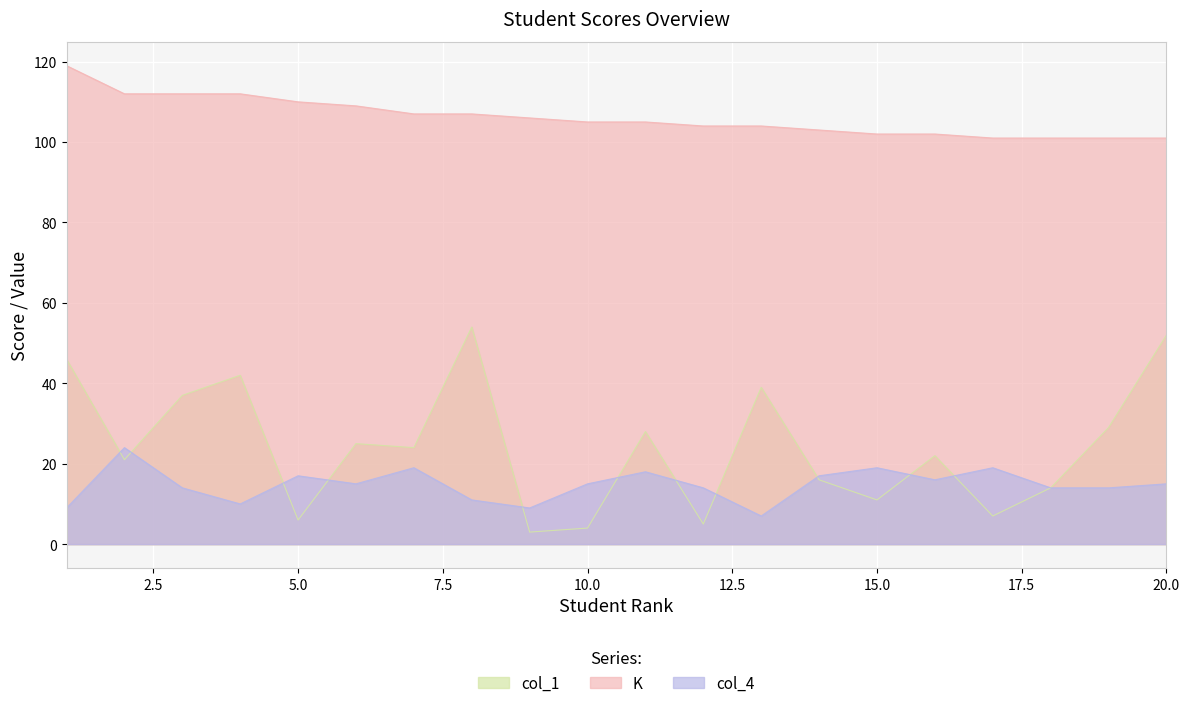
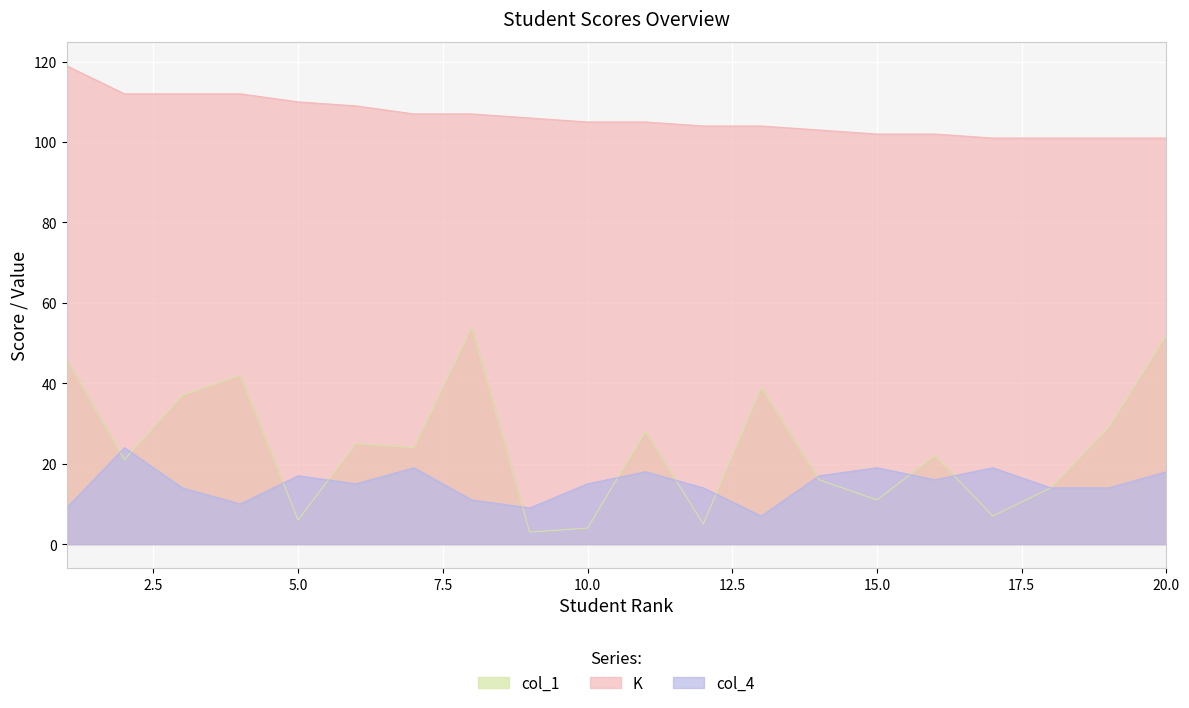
  {
    "col_4": {
      "5.0": 17,
      "10.0": 15,
      "15.0": 19,
-     "20.0": 15
+     "20.0": 18
    }
  }
